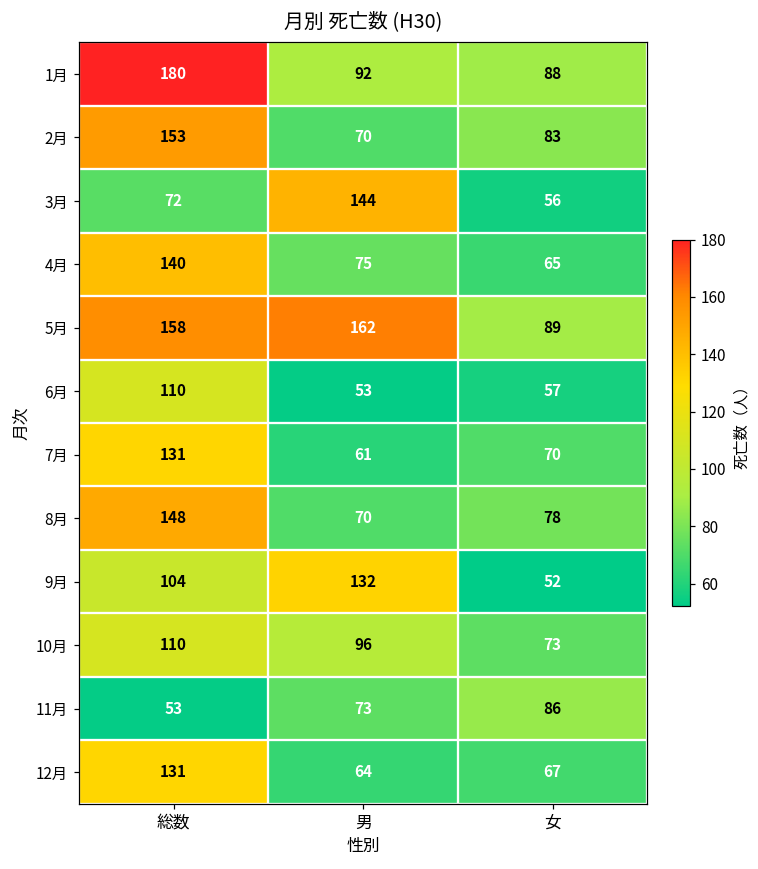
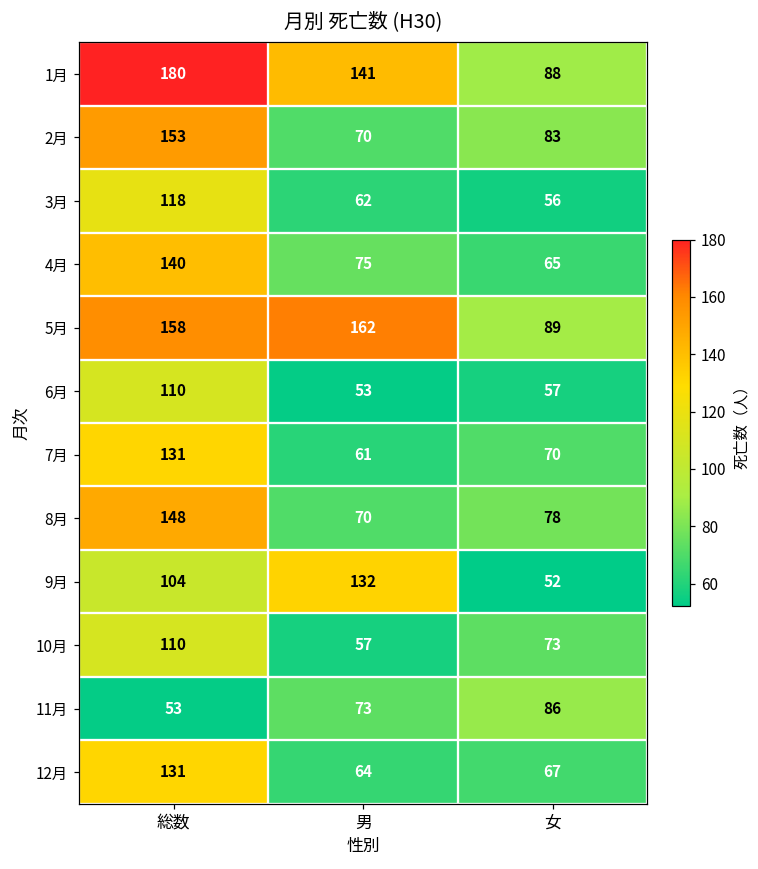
  {
    "1月": {
      "総数": 180,
-     "男": 92,
+     "男": 141,
      "女": 88
    },
    "2月": {
      "総数": 153,
      "男": 70,
      "女": 83
    },
    "3月": {
-     "総数": 72,
-     "男": 144,
+     "総数": 118,
+     "男": 62,
      "女": 56
    },
    "4月": {
      "総数": 140,
      "男": 75,
      "女": 65
    },
    "5月": {
      "総数": 158,
      "男": 162,
      "女": 89
    },
    "6月": {
      "総数": 110,
      "男": 53,
      "女": 57
    },
    "7月": {
      "総数": 131,
      "男": 61,
      "女": 70
    },
    "8月": {
      "総数": 148,
      "男": 70,
      "女": 78
    },
    "9月": {
      "総数": 104,
      "男": 132,
      "女": 52
    },
    "10月": {
      "総数": 110,
-     "男": 96,
+     "男": 57,
      "女": 73
    },
    "11月": {
      "総数": 53,
      "男": 73,
      "女": 86
    },
    "12月": {
      "総数": 131,
      "男": 64,
      "女": 67
    }
  }
